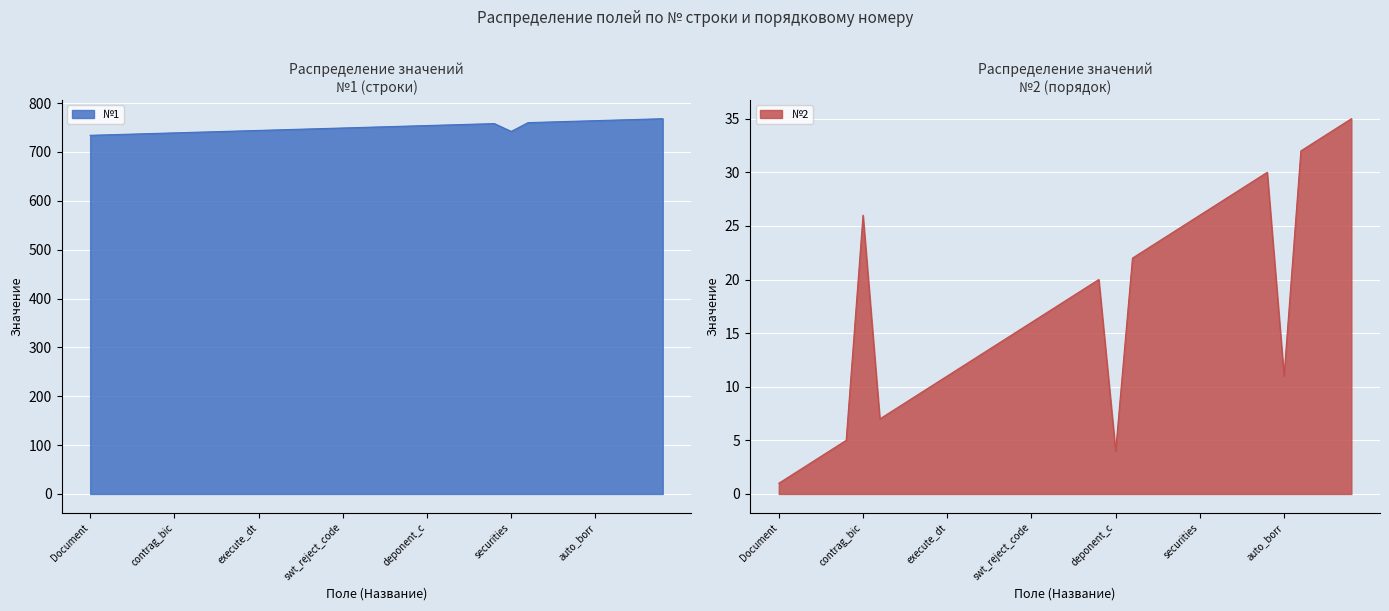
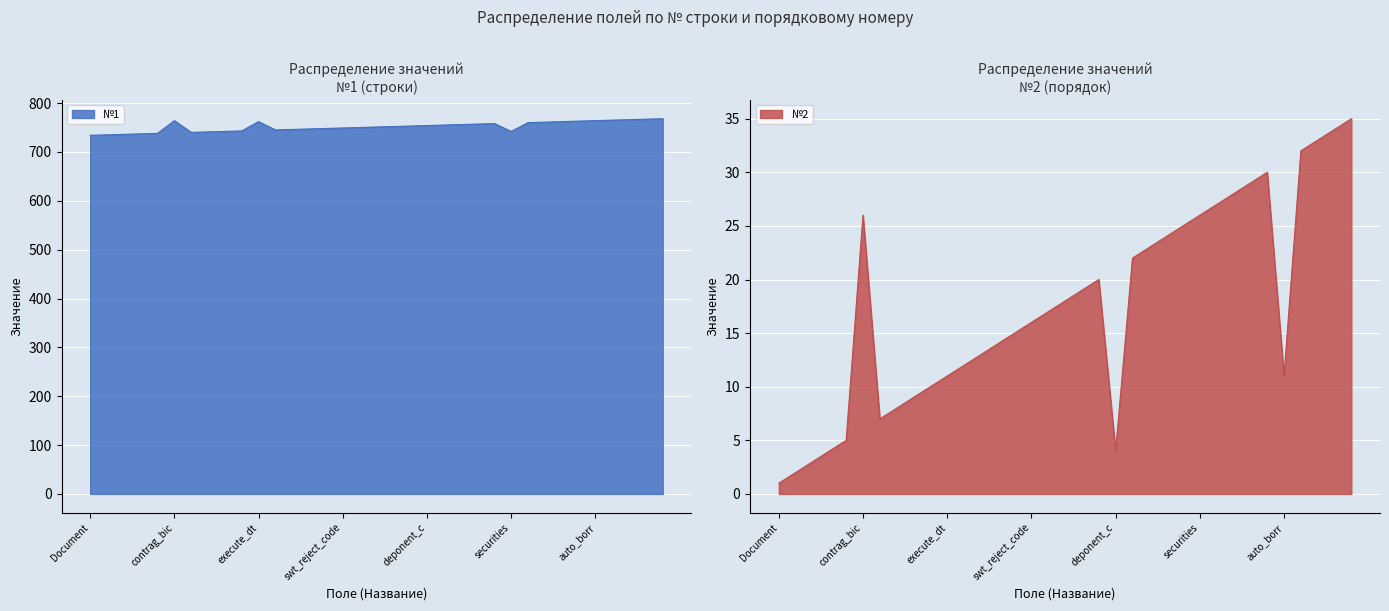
  {
    "Распределение значений №1 (строки)": {
      "Document": 730,
-     "contrag_bic": 740,
-     "execute_dt": 740,
+     "contrag_bic": 760,
+     "execute_dt": 760,
      "swt_reject_code": 750,
      "deponent_c": 750,
      "securities": 740,
      "auto_borr": 760
    },
    "Распределение значений №2 (порядок)": {
      "Document": 1.0,
      "contrag_bic": 26.0,
      "execute_dt": 11.0,
      "swt_reject_code": 16.0,
      "deponent_c": 4.0,
      "securities": 26.0,
      "auto_borr": 11.0
    }
  }
